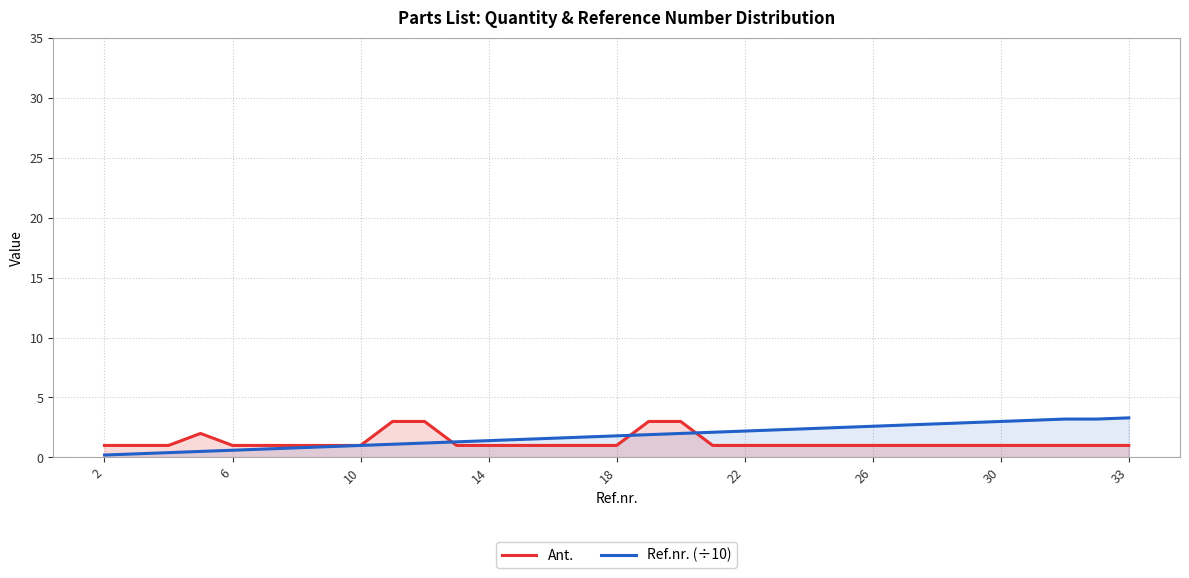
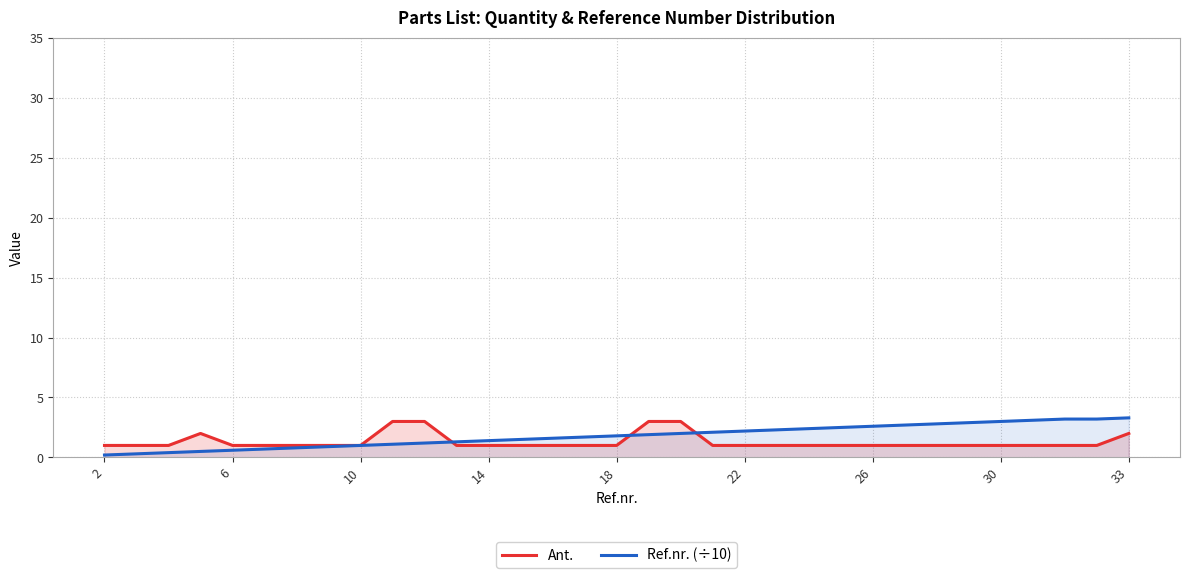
  {
    "Ant.": {
-     "33": 1
+     "33": 2
    },
    "Ref.nr. (÷10)": {
      "33": 3.3
    }
  }
